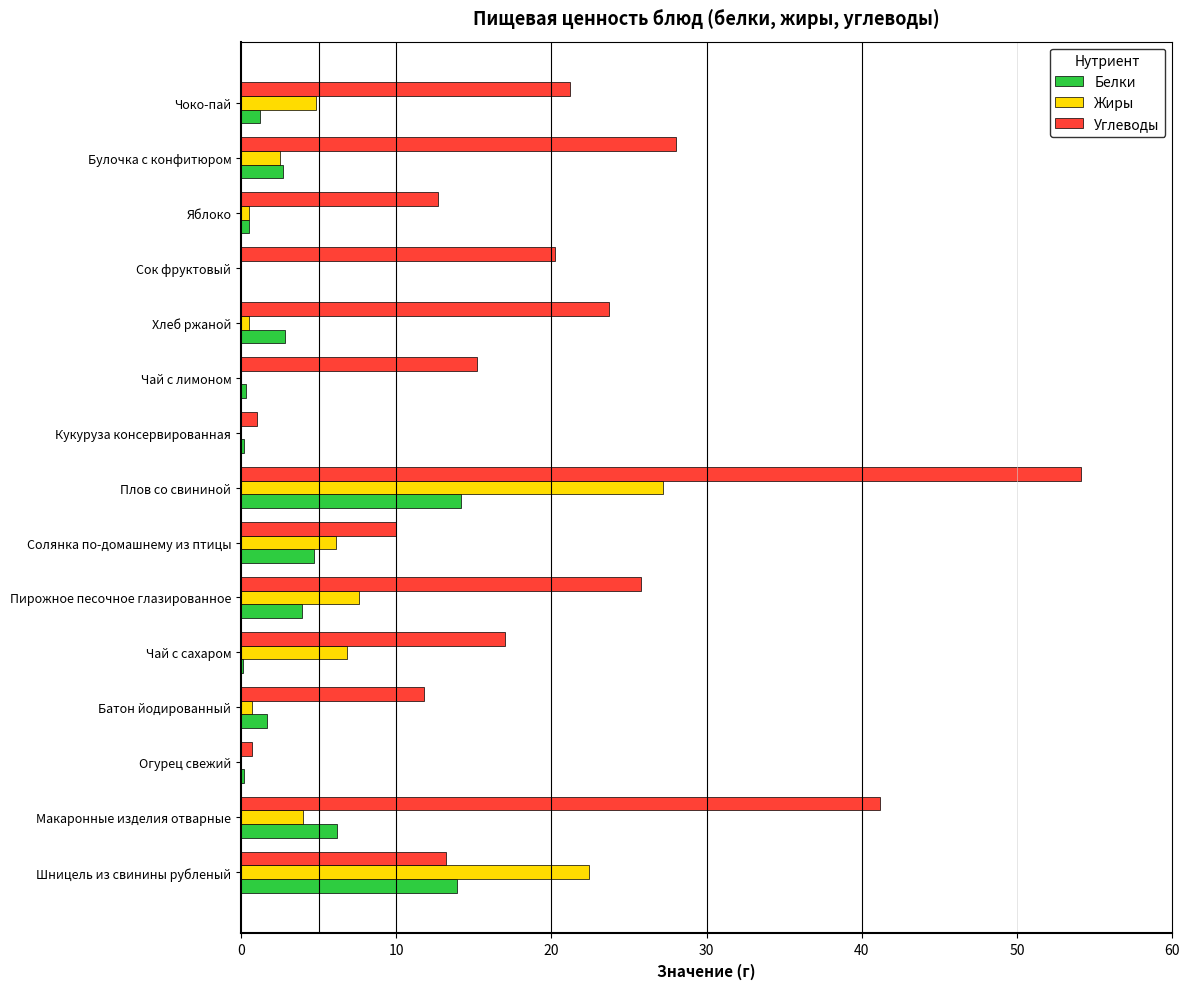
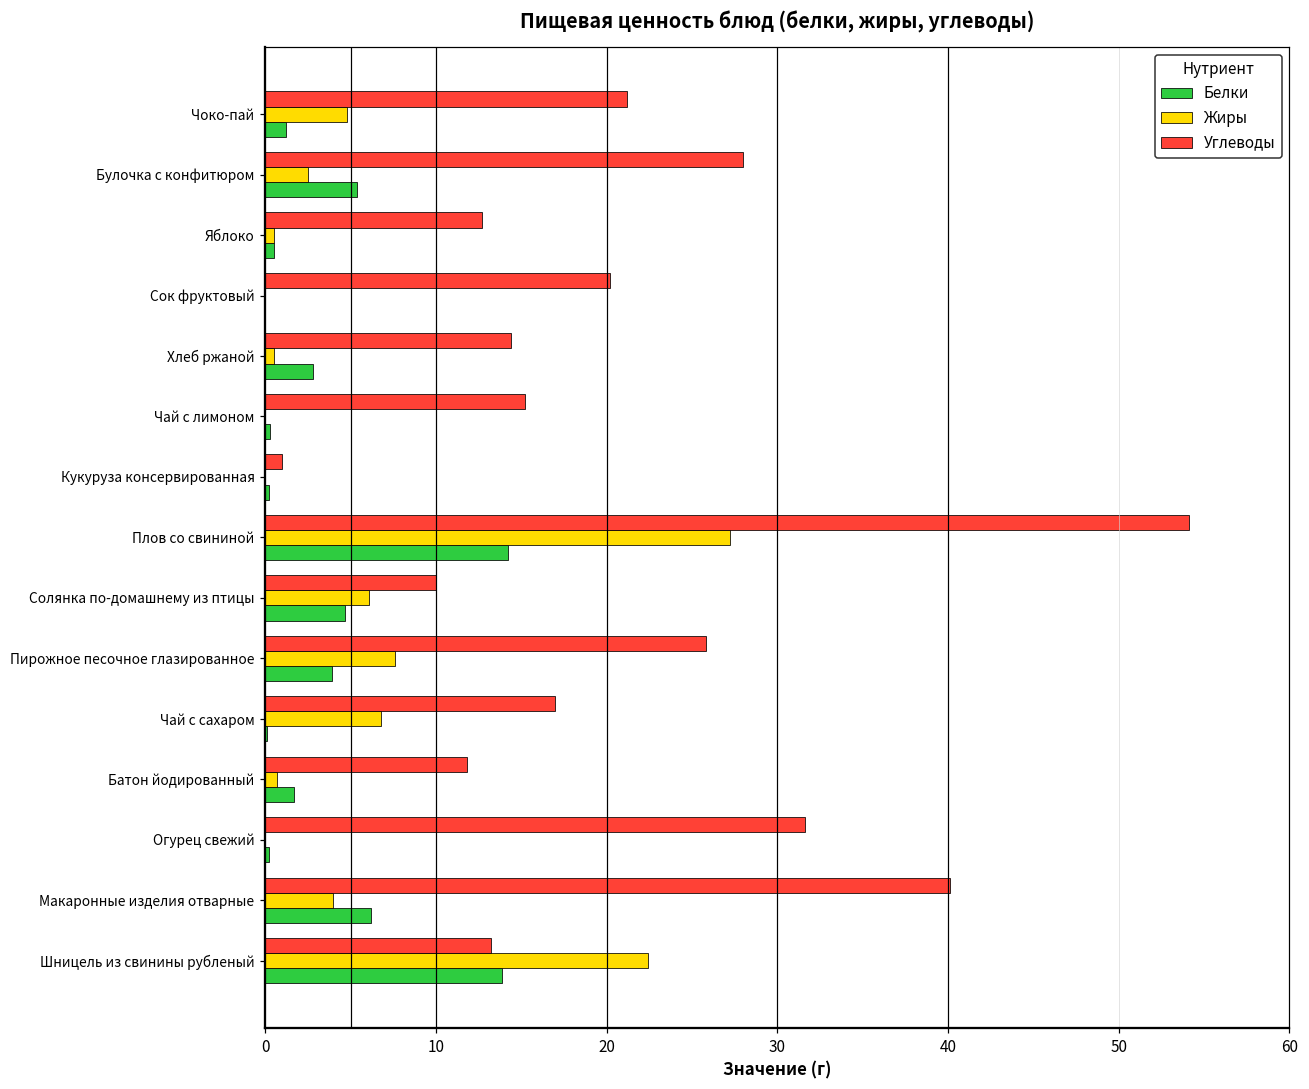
  {
    "Белки": {
      "Чоко-пай": 1.2,
-     "Булочка с конфитюром": 2.7,
+     "Булочка с конфитюром": 5.4,
      "Яблоко": 0.5,
      "Сок фруктовый": 0.0,
      "Хлеб ржаной": 2.8,
      "Чай с лимоном": 0.3,
      "Кукуруза консервированная": 0.2,
      "Плов со свининой": 14.2,
      "Солянка по-домашнему из птицы": 4.7,
      "Пирожное песочное глазированное": 3.9,
      "Батон йодированный": 1.7,
      "Огурец свежий": 0.2,
      "Макаронные изделия отварные": 6.2,
      "Шницель из свинины рубленый": 13.9
    },
    "Жиры": {
      "Чоко-пай": 4.8,
      "Булочка с конфитюром": 2.5,
      "Яблоко": 0.5,
      "Сок фруктовый": 0.0,
      "Хлеб ржаной": 0.5,
      "Чай с лимоном": 0.0,
      "Кукуруза консервированная": 0.0,
      "Плов со свининой": 27.2,
      "Солянка по-домашнему из птицы": 6.1,
      "Пирожное песочное глазированное": 7.6,
      "Чай с сахаром": 6.8,
      "Батон йодированный": 0.7,
      "Огурец свежий": 0.0,
      "Макаронные изделия отварные": 4.0,
      "Шницель из свинины рубленый": 22.4
    },
    "Углеводы": {
      "Чоко-пай": 21.2,
      "Булочка с конфитюром": 28.0,
      "Яблоко": 12.7,
      "Сок фруктовый": 20.2,
-     "Хлеб ржаной": 23.7,
+     "Хлеб ржаной": 14.4,
      "Чай с лимоном": 15.2,
      "Кукуруза консервированная": 1.0,
      "Плов со свининой": 54.1,
      "Солянка по-домашнему из птицы": 10.0,
      "Пирожное песочное глазированное": 25.8,
      "Чай с сахаром": 17.0,
      "Батон йодированный": 11.8,
-     "Огурец свежий": 0.7,
-     "Макаронные изделия отварные": 41.2,
+     "Огурец свежий": 31.6,
+     "Макаронные изделия отварные": 40.1,
      "Шницель из свинины рубленый": 13.2
    }
  }
